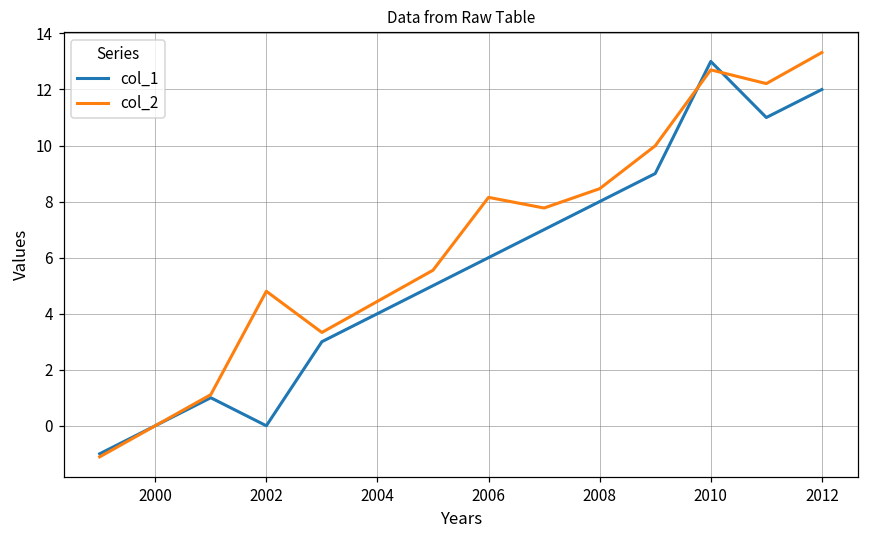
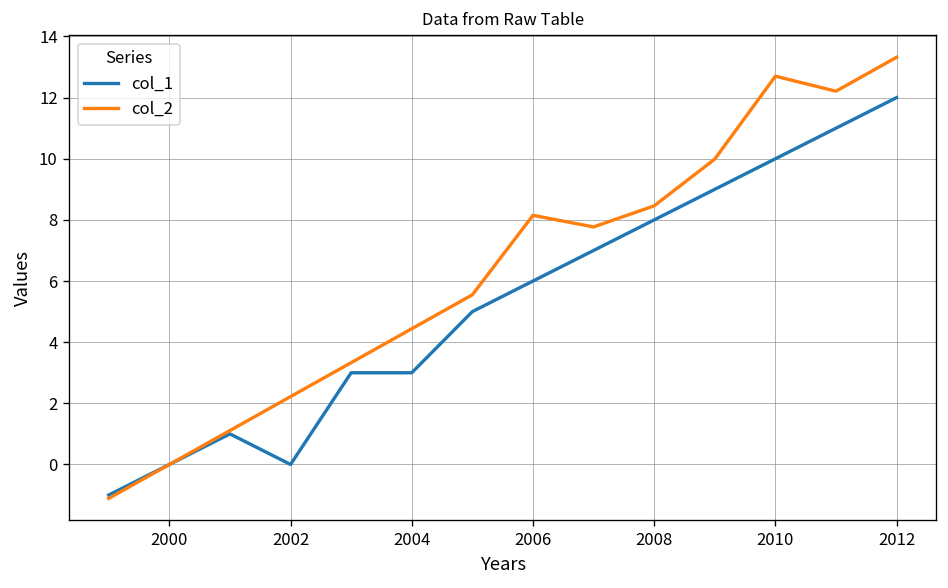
  {
    "col_1": {
      "2002": 0,
-     "2004": 4,
+     "2004": 3,
      "2006": 6,
      "2008": 8,
-     "2010": 13,
+     "2010": 10,
      "2012": 12
    },
    "col_2": {
-     "2002": 4.8,
+     "2002": 2.2,
      "2004": 4.4,
      "2006": 8.2,
      "2008": 8.5,
      "2010": 12.7,
      "2012": 13.3
    }
  }
